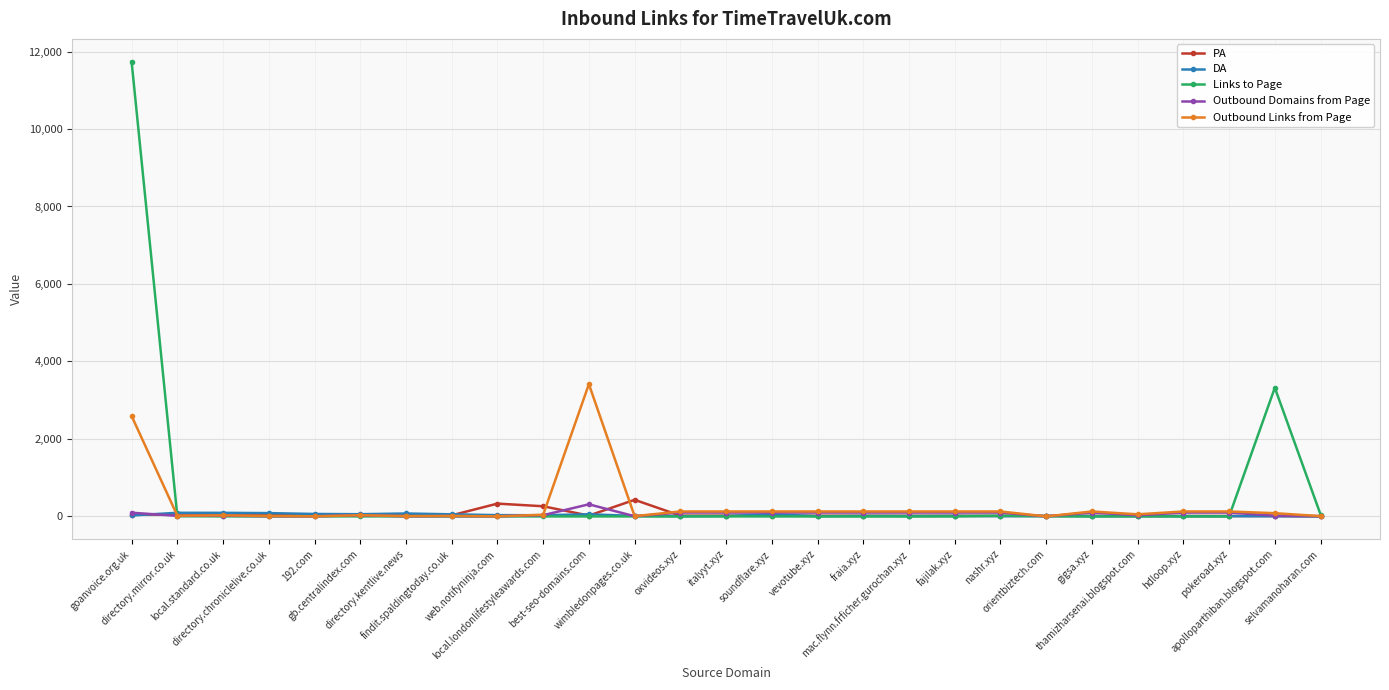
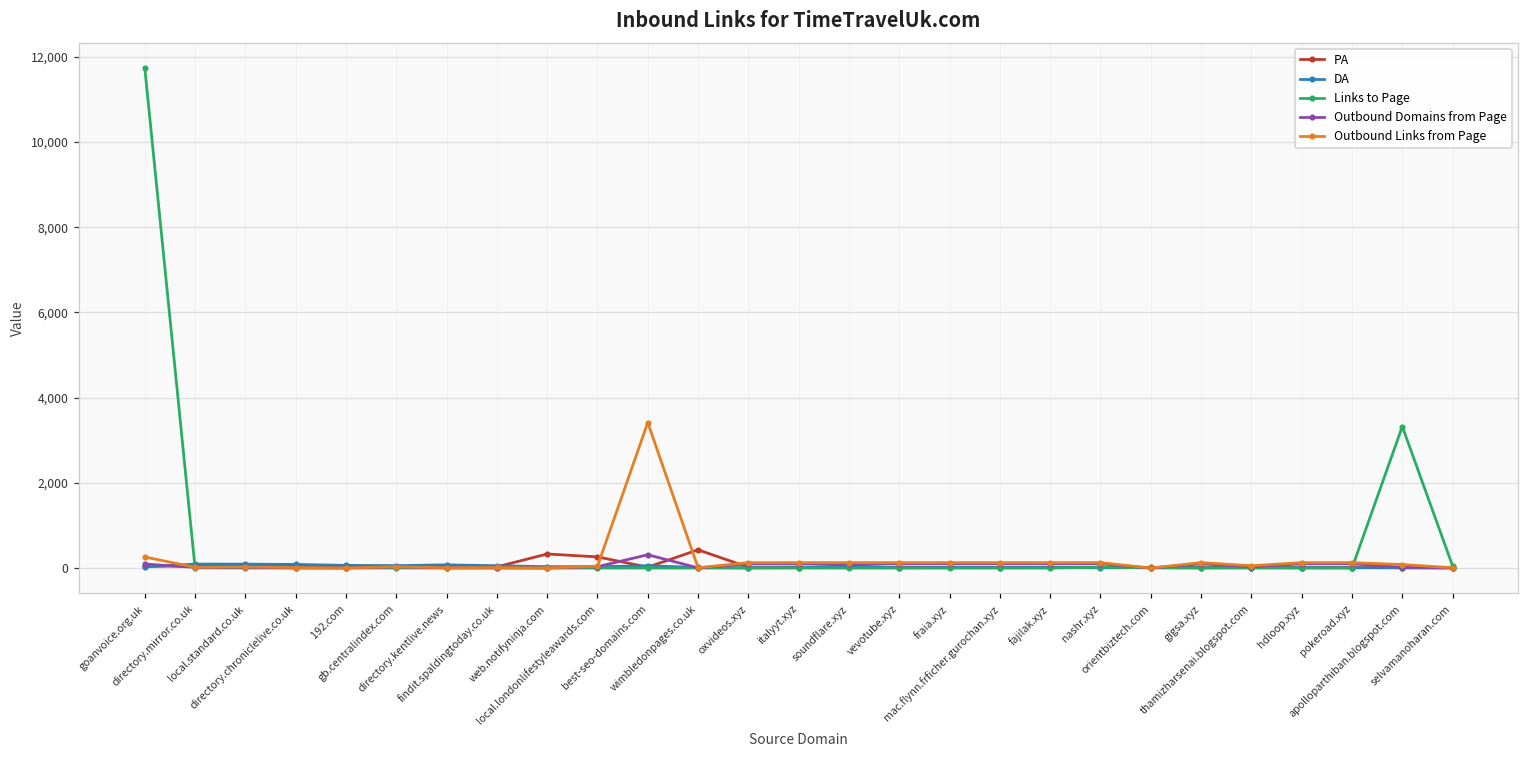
  {
    "PA": {
      "web.notifyninja.com": "300",
      "local.londonlifestyleawards.com": "300",
      "wimbledonpages.co.uk": "400"
    },
    "Links to Page": {
      "goanvoice.org.uk": "11,700",
      "apolloparthiban.blogspot.com": "3,300"
    },
    "Outbound Domains from Page": {
      "best-seo-domains.com": "300"
    },
    "Outbound Links from Page": {
-     "goanvoice.org.uk": "2,600",
+     "goanvoice.org.uk": "300",
      "best-seo-domains.com": "3,400"
    }
  }
